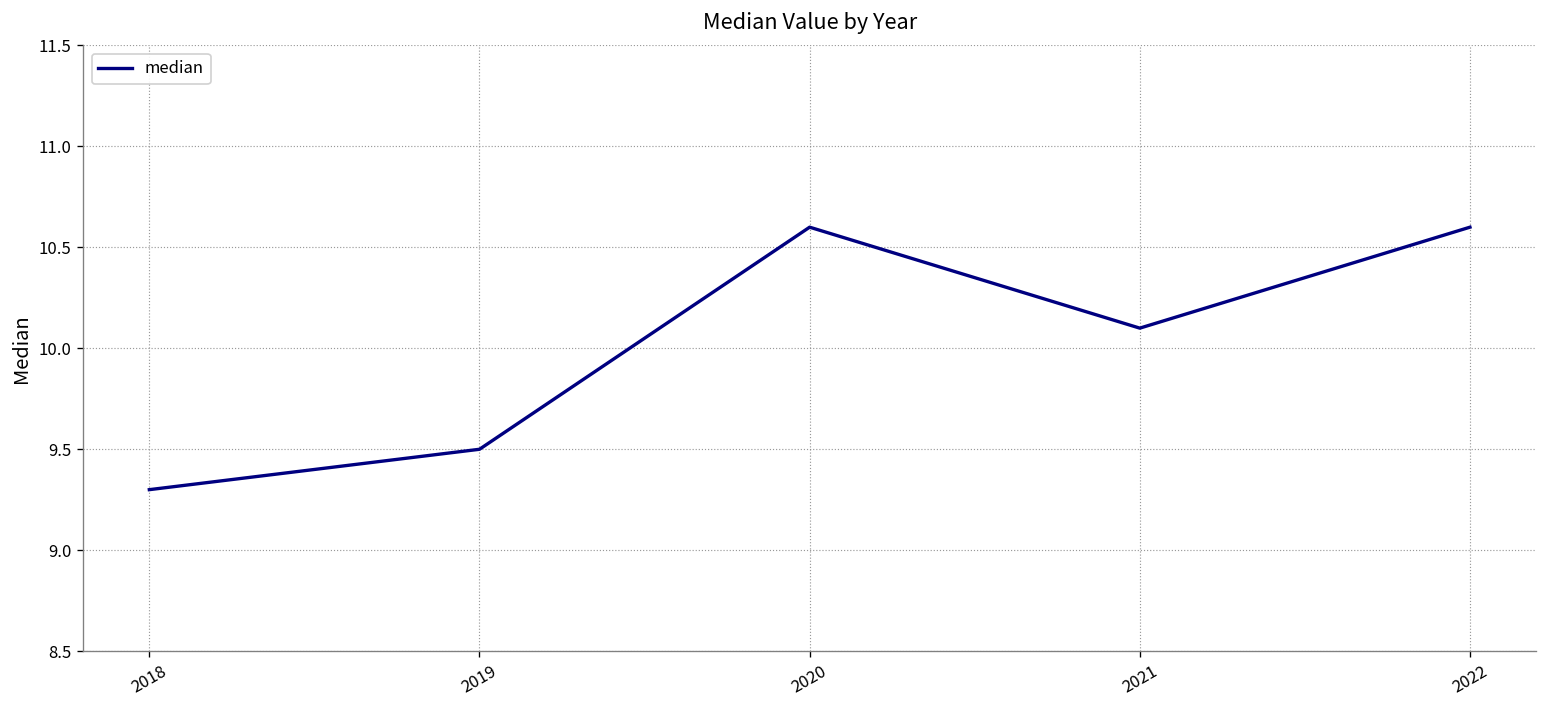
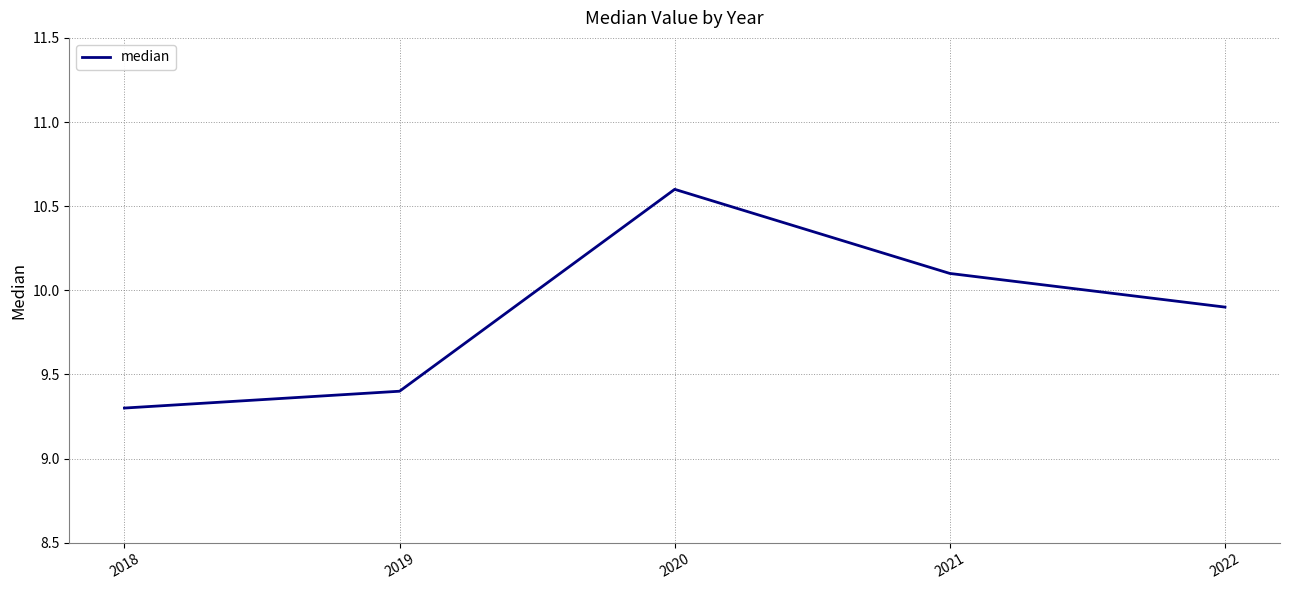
  {
    "2018": 9.3,
-   "2019": 9.5,
+   "2019": 9.4,
    "2020": 10.6,
    "2021": 10.1,
-   "2022": 10.6
+   "2022": 9.9
  }
